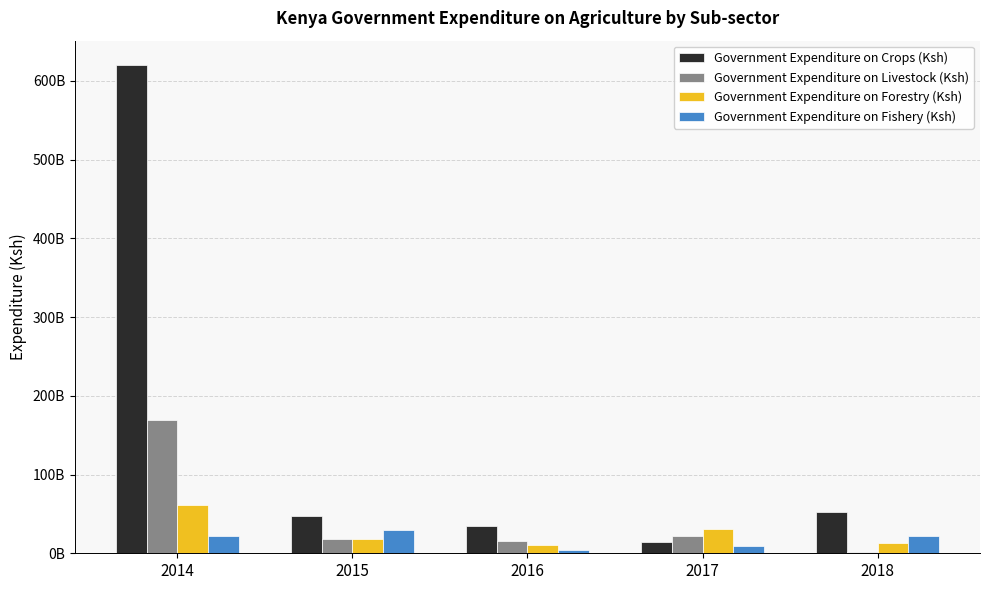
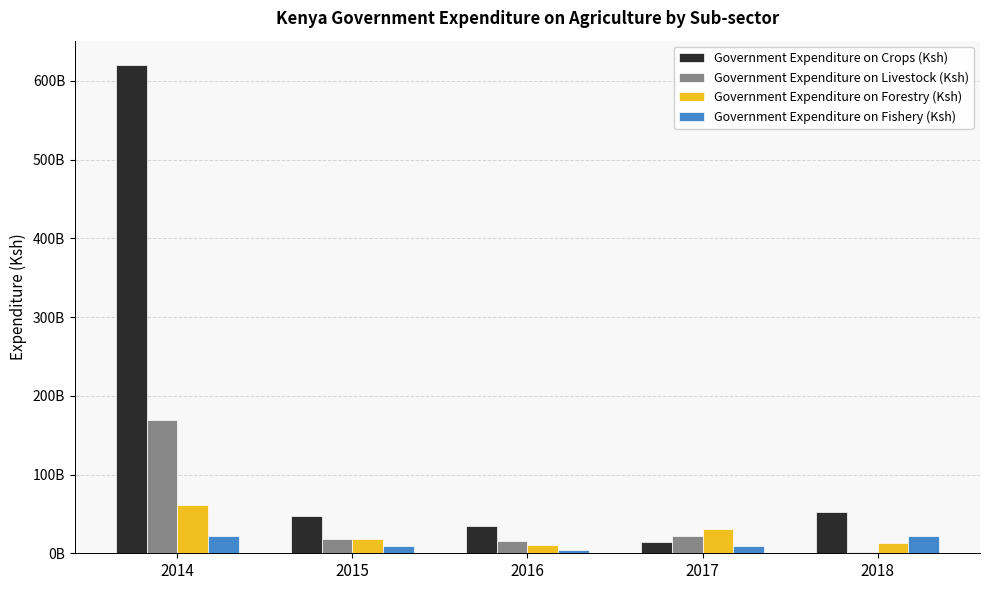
  {
    "Government Expenditure on Crops (Ksh)": {
      "2014": 620000000000,
      "2015": 50000000000,
      "2016": 40000000000,
      "2017": 10000000000,
      "2018": 50000000000
    },
    "Government Expenditure on Livestock (Ksh)": {
      "2014": 170000000000,
      "2015": 20000000000,
      "2016": 20000000000,
      "2017": 20000000000
    },
    "Government Expenditure on Forestry (Ksh)": {
      "2014": 60000000000,
      "2015": 20000000000,
      "2016": 10000000000,
      "2017": 30000000000,
      "2018": 10000000000
    },
    "Government Expenditure on Fishery (Ksh)": {
      "2014": 20000000000,
-     "2015": 30000000000,
+     "2015": 10000000000,
      "2016": 0,
      "2017": 10000000000,
      "2018": 20000000000
    }
  }
